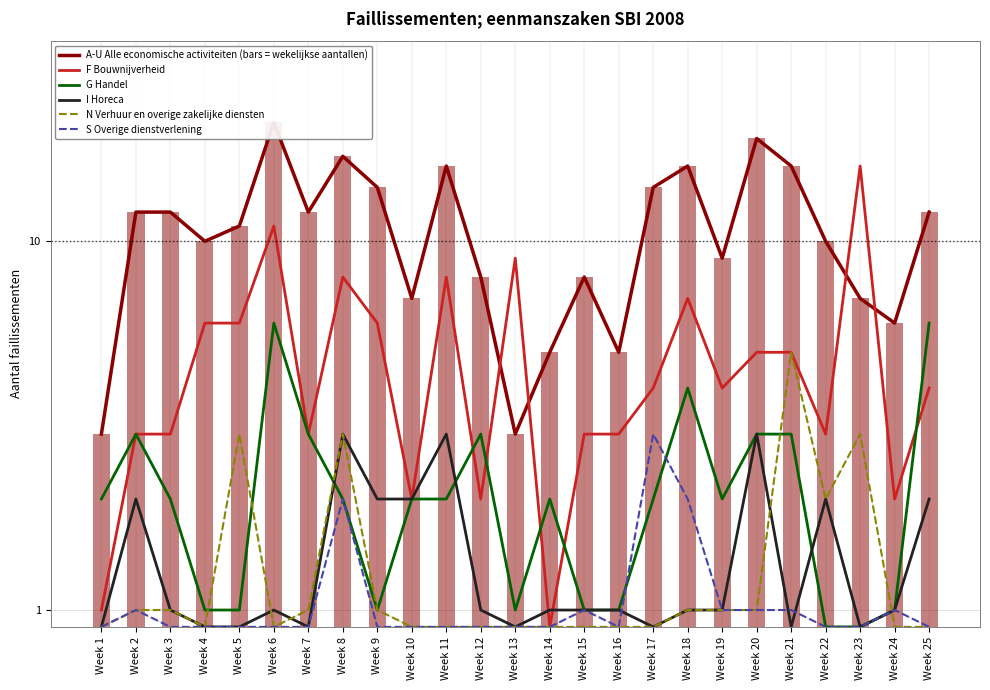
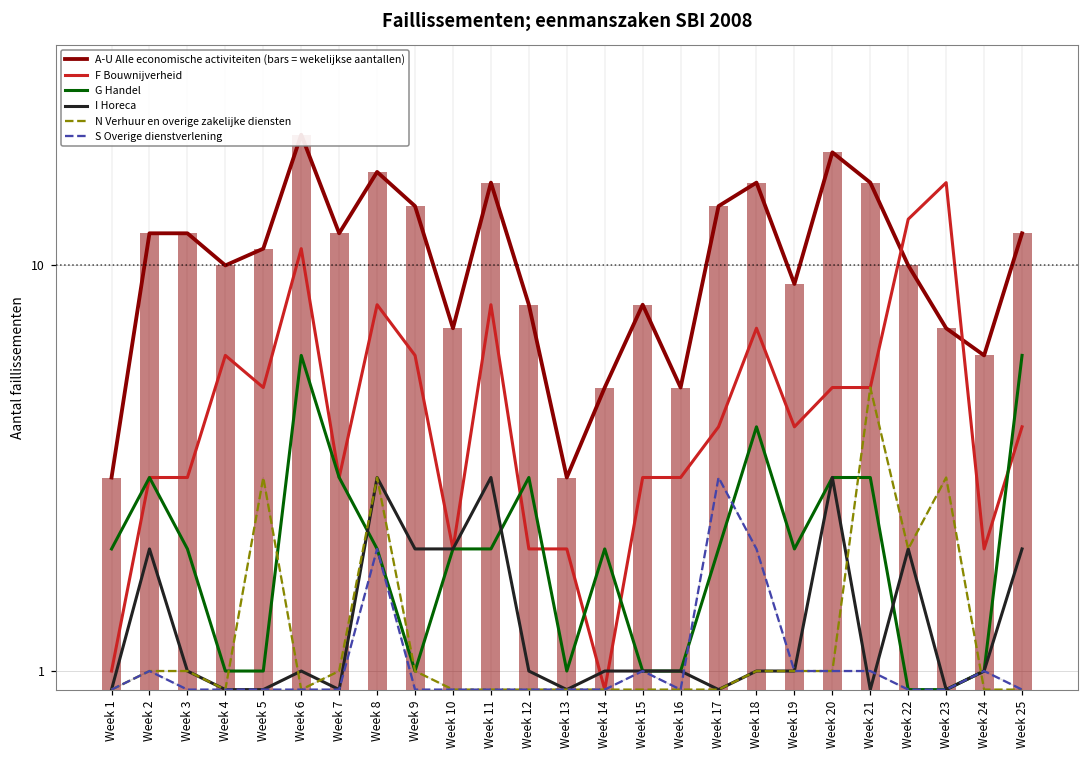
  {
    "F Bouwnijverheid": {
      "Week 1": 1,
      "Week 3": 3,
      "Week 4": 6,
-     "Week 5": 6,
+     "Week 5": 5,
      "Week 6": 11,
      "Week 8": 8,
      "Week 9": 6,
      "Week 11": 8,
      "Week 12": 2,
-     "Week 13": 9,
+     "Week 13": 2,
      "Week 15": 3,
      "Week 16": 3,
      "Week 17": 4,
      "Week 18": 7,
      "Week 19": 4,
      "Week 20": 5,
-     "Week 22": 3,
+     "Week 22": 13,
      "Week 23": 16,
      "Week 24": 2,
      "Week 25": 4
    },
    "G Handel": {
      "Week 1": 2,
      "Week 3": 2,
      "Week 4": 1,
      "Week 5": 1,
      "Week 6": 6,
      "Week 11": 2,
      "Week 12": 3,
      "Week 13": 1,
      "Week 14": 2,
      "Week 17": 2,
      "Week 18": 4,
      "Week 19": 2,
      "Week 21": 3,
      "Week 25": 6
    },
    "I Horeca": {
      "Week 2": 2,
      "Week 6": 1,
      "Week 9": 2,
      "Week 11": 3,
      "Week 12": 1,
      "Week 14": 1,
      "Week 21": 0.90,
      "Week 25": 2
    },
    "N Verhuur en overige zakelijke diensten": {
      "Week 5": 3,
      "Week 7": 1,
      "Week 15": 0.90,
      "Week 23": 3,
      "Week 24": 0.90
    },
    "S Overige dienstverlening": {
      "Week 3": 0.90,
      "Week 9": 0.90,
      "Week 17": 3,
      "Week 18": 2,
      "Week 21": 1
    }
  }
